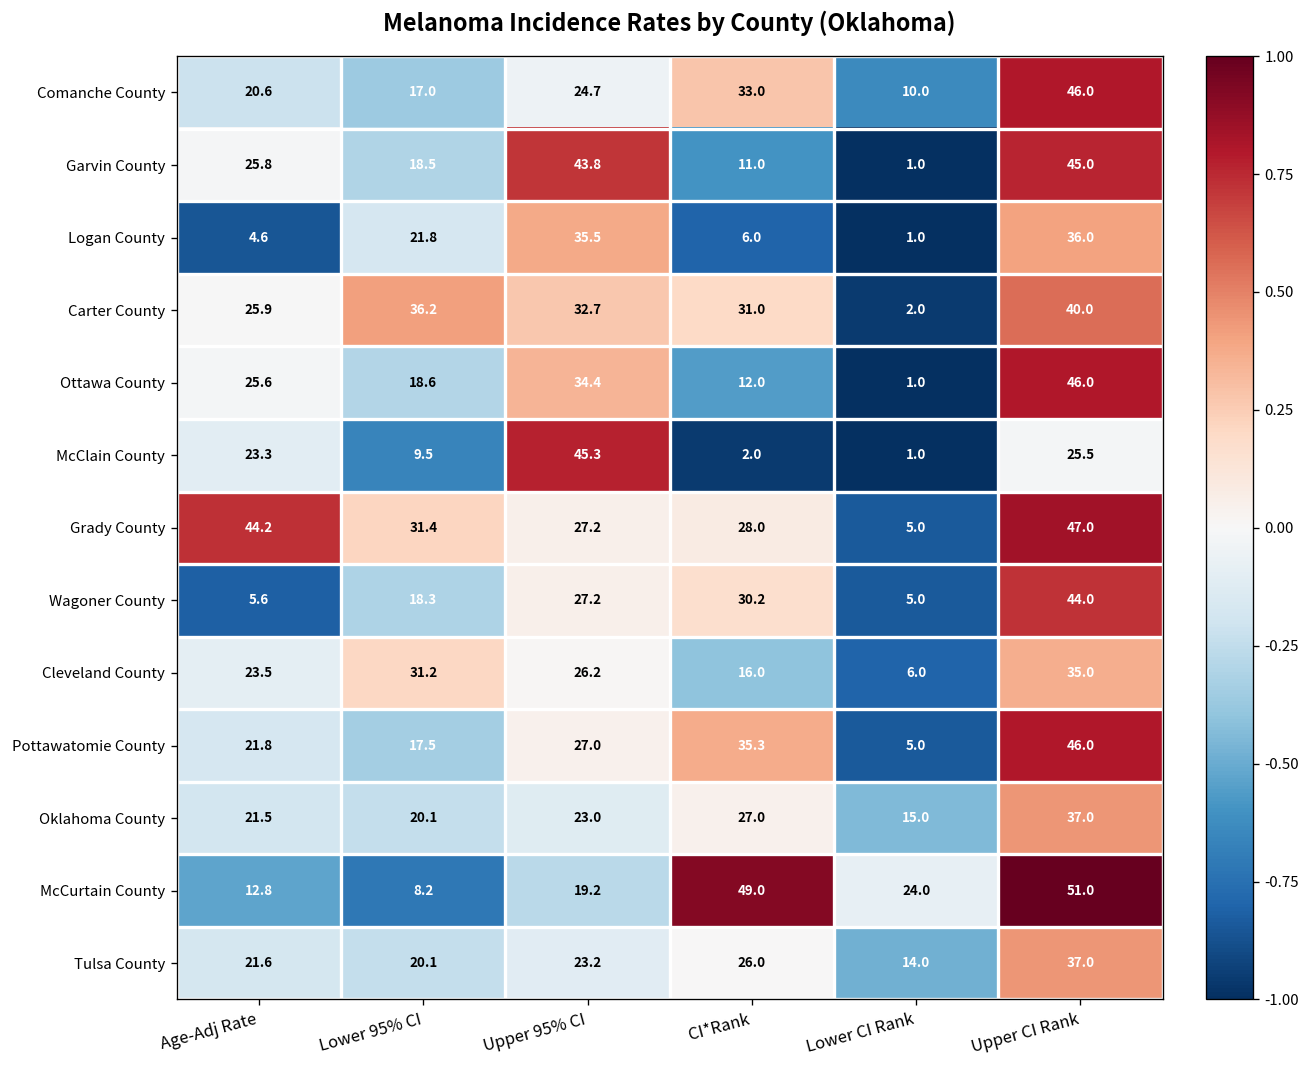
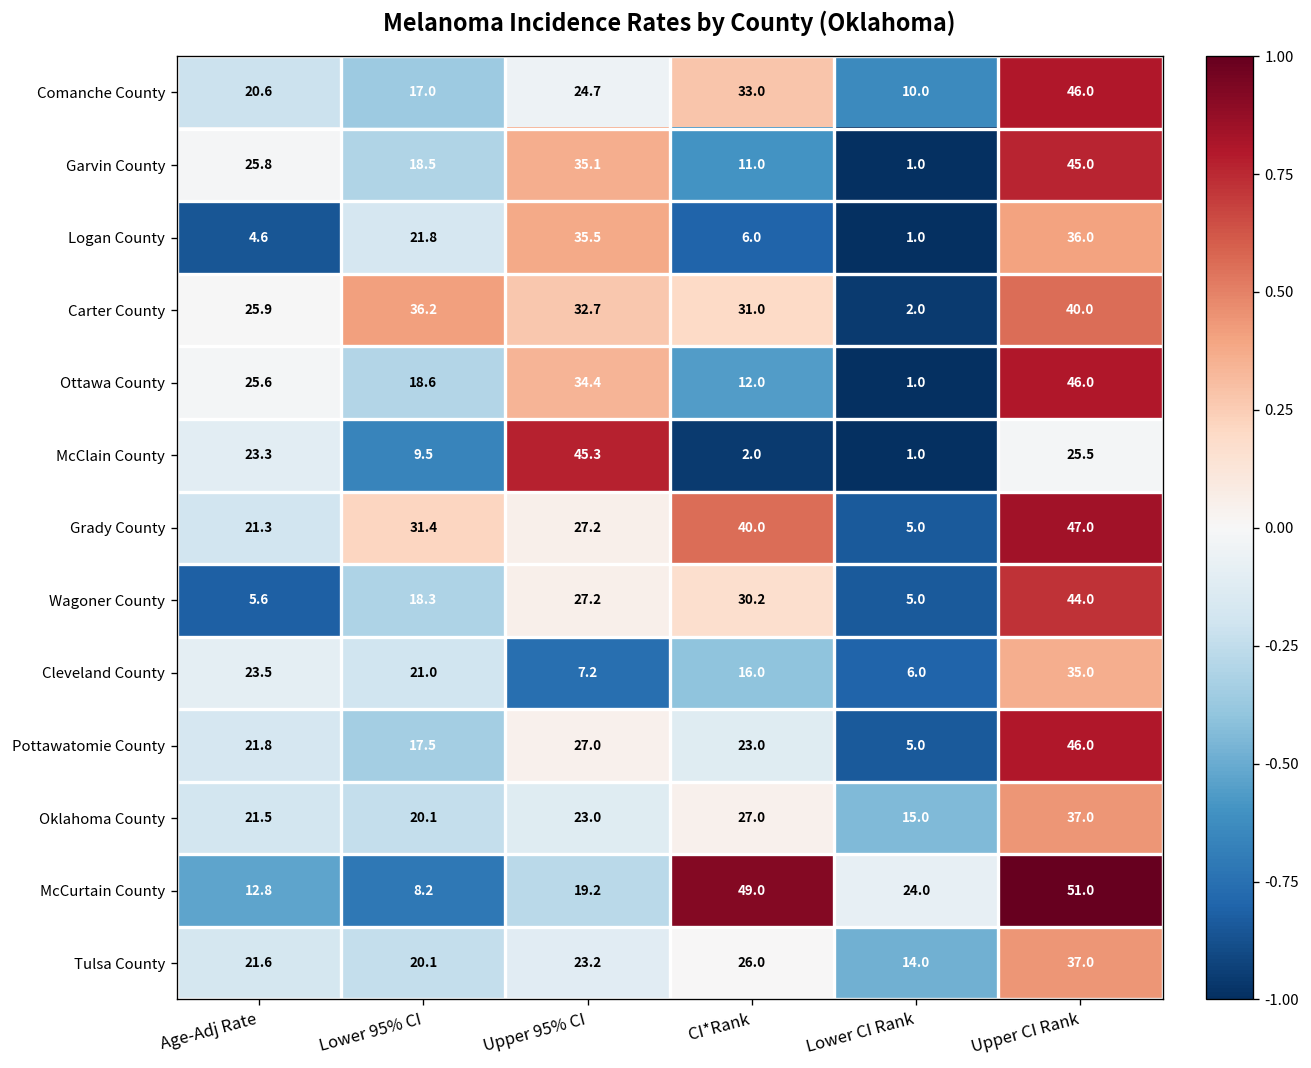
  {
    "Comanche County": {
      "Age-Adj Rate": 20.6,
      "Lower 95% CI": 17.0,
      "Upper 95% CI": 24.7,
      "CI*Rank": 33.0,
      "Lower CI Rank": 10.0,
      "Upper CI Rank": 46.0
    },
    "Garvin County": {
      "Age-Adj Rate": 25.8,
      "Lower 95% CI": 18.5,
-     "Upper 95% CI": 43.8,
+     "Upper 95% CI": 35.1,
      "CI*Rank": 11.0,
      "Lower CI Rank": 1.0,
      "Upper CI Rank": 45.0
    },
    "Logan County": {
      "Age-Adj Rate": 4.6,
      "Lower 95% CI": 21.8,
      "Upper 95% CI": 35.5,
      "CI*Rank": 6.0,
      "Lower CI Rank": 1.0,
      "Upper CI Rank": 36.0
    },
    "Carter County": {
      "Age-Adj Rate": 25.9,
      "Lower 95% CI": 36.2,
      "Upper 95% CI": 32.7,
      "CI*Rank": 31.0,
      "Lower CI Rank": 2.0,
      "Upper CI Rank": 40.0
    },
    "Ottawa County": {
      "Age-Adj Rate": 25.6,
      "Lower 95% CI": 18.6,
      "Upper 95% CI": 34.4,
      "CI*Rank": 12.0,
      "Lower CI Rank": 1.0,
      "Upper CI Rank": 46.0
    },
    "McClain County": {
      "Age-Adj Rate": 23.3,
      "Lower 95% CI": 9.5,
      "Upper 95% CI": 45.3,
      "CI*Rank": 2.0,
      "Lower CI Rank": 1.0,
      "Upper CI Rank": 25.5
    },
    "Grady County": {
-     "Age-Adj Rate": 44.2,
+     "Age-Adj Rate": 21.3,
      "Lower 95% CI": 31.4,
      "Upper 95% CI": 27.2,
-     "CI*Rank": 28.0,
+     "CI*Rank": 40.0,
      "Lower CI Rank": 5.0,
      "Upper CI Rank": 47.0
    },
    "Wagoner County": {
      "Age-Adj Rate": 5.6,
      "Lower 95% CI": 18.3,
      "Upper 95% CI": 27.2,
      "CI*Rank": 30.2,
      "Lower CI Rank": 5.0,
      "Upper CI Rank": 44.0
    },
    "Cleveland County": {
      "Age-Adj Rate": 23.5,
-     "Lower 95% CI": 31.2,
-     "Upper 95% CI": 26.2,
+     "Lower 95% CI": 21.0,
+     "Upper 95% CI": 7.2,
      "CI*Rank": 16.0,
      "Lower CI Rank": 6.0,
      "Upper CI Rank": 35.0
    },
    "Pottawatomie County": {
      "Age-Adj Rate": 21.8,
      "Lower 95% CI": 17.5,
      "Upper 95% CI": 27.0,
-     "CI*Rank": 35.3,
+     "CI*Rank": 23.0,
      "Lower CI Rank": 5.0,
      "Upper CI Rank": 46.0
    },
    "Oklahoma County": {
      "Age-Adj Rate": 21.5,
      "Lower 95% CI": 20.1,
      "Upper 95% CI": 23.0,
      "CI*Rank": 27.0,
      "Lower CI Rank": 15.0,
      "Upper CI Rank": 37.0
    },
    "McCurtain County": {
      "Age-Adj Rate": 12.8,
      "Lower 95% CI": 8.2,
      "Upper 95% CI": 19.2,
      "CI*Rank": 49.0,
      "Lower CI Rank": 24.0,
      "Upper CI Rank": 51.0
    },
    "Tulsa County": {
      "Age-Adj Rate": 21.6,
      "Lower 95% CI": 20.1,
      "Upper 95% CI": 23.2,
      "CI*Rank": 26.0,
      "Lower CI Rank": 14.0,
      "Upper CI Rank": 37.0
    }
  }
